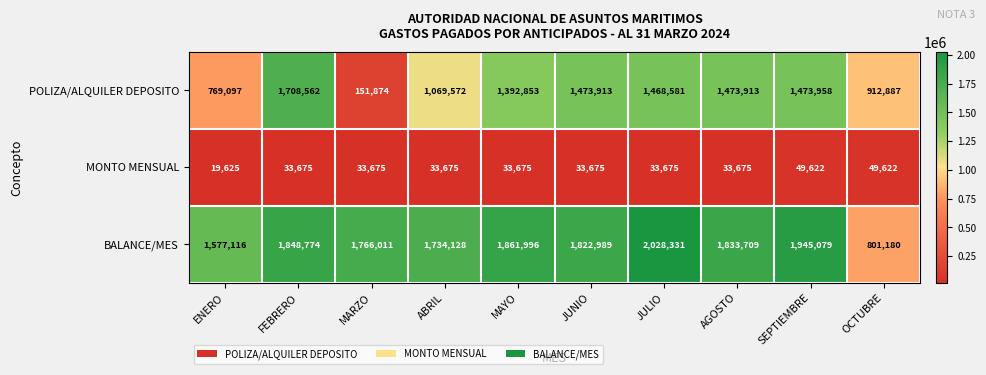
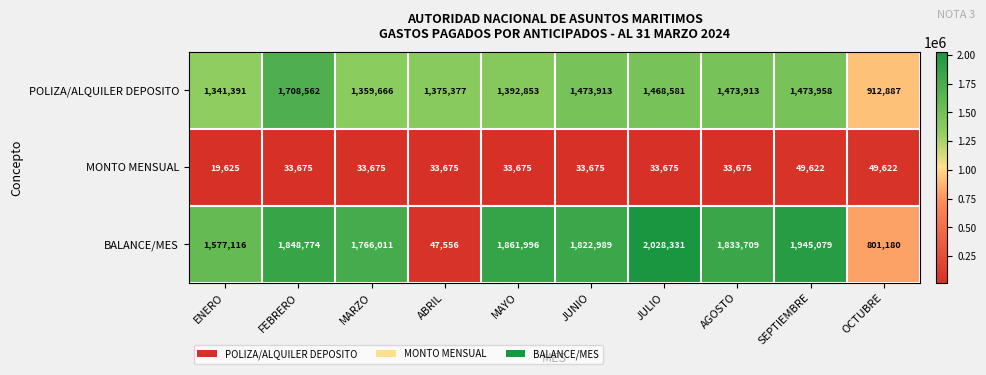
  {
    "POLIZA/ALQUILER DEPOSITO": {
-     "ENERO": "769,097",
+     "ENERO": "1,341,391",
      "FEBRERO": "1,708,562",
-     "MARZO": "151,874",
-     "ABRIL": "1,069,572",
+     "MARZO": "1,359,666",
+     "ABRIL": "1,375,377",
      "MAYO": "1,392,853",
      "JUNIO": "1,473,913",
      "JULIO": "1,468,581",
      "AGOSTO": "1,473,913",
      "SEPTIEMBRE": "1,473,958",
      "OCTUBRE": "912,887"
    },
    "MONTO MENSUAL": {
      "ENERO": "19,625",
      "FEBRERO": "33,675",
      "MARZO": "33,675",
      "ABRIL": "33,675",
      "MAYO": "33,675",
      "JUNIO": "33,675",
      "JULIO": "33,675",
      "AGOSTO": "33,675",
      "SEPTIEMBRE": "49,622",
      "OCTUBRE": "49,622"
    },
    "BALANCE/MES": {
      "ENERO": "1,577,116",
      "FEBRERO": "1,848,774",
      "MARZO": "1,766,011",
-     "ABRIL": "1,734,128",
+     "ABRIL": "47,556",
      "MAYO": "1,861,996",
      "JUNIO": "1,822,989",
      "JULIO": "2,028,331",
      "AGOSTO": "1,833,709",
      "SEPTIEMBRE": "1,945,079",
      "OCTUBRE": "801,180"
    }
  }
